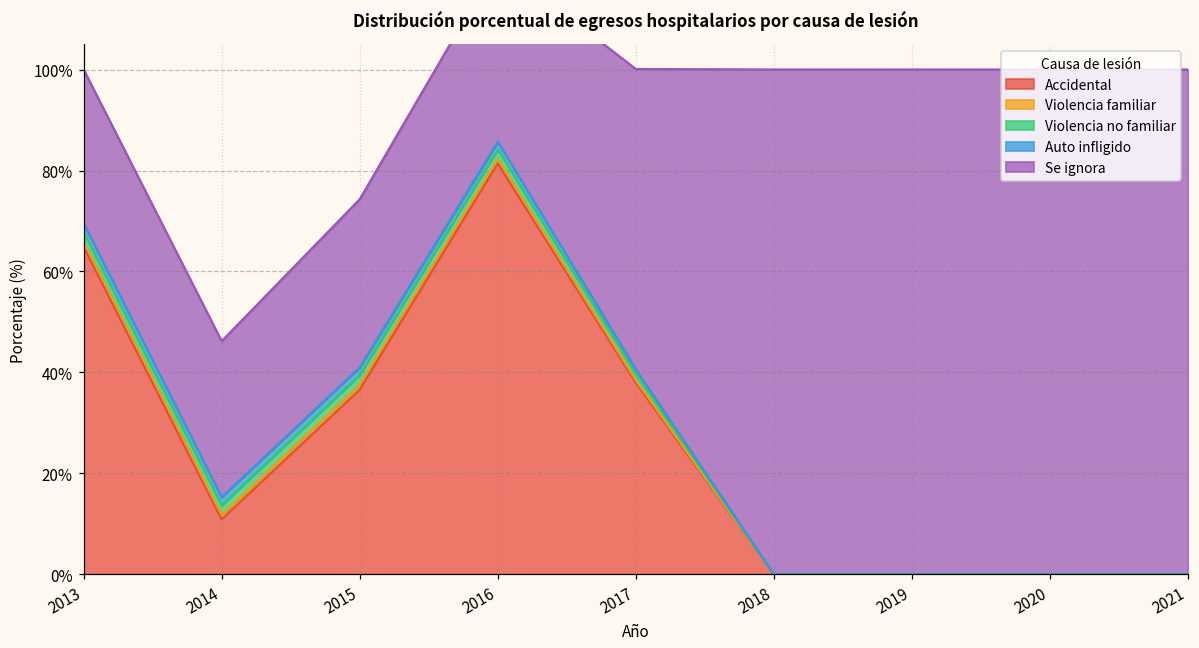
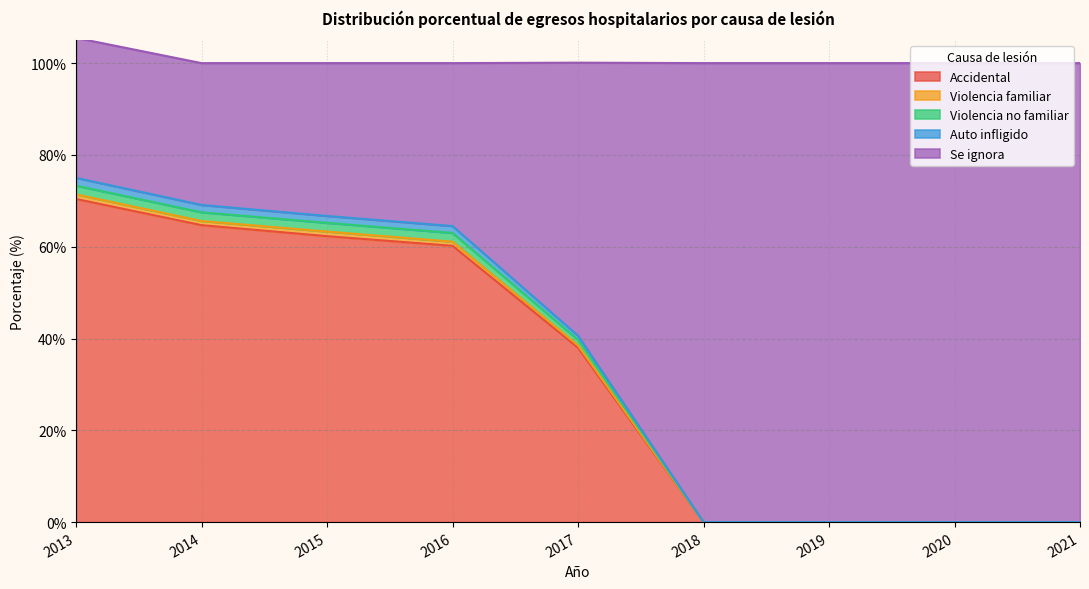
  {
    "Accidental": {
-     "2013": "65%",
-     "2014": "11%",
-     "2015": "37%",
-     "2016": "81%"
+     "2013": "70%",
+     "2014": "65%",
+     "2015": "62%",
+     "2016": "60%"
    },
    "Violencia familiar": {
      "2013": "1%",
      "2014": "1%",
      "2015": "1%",
      "2016": "1%"
    },
    "Violencia no familiar": {
      "2013": "2%",
      "2014": "2%",
      "2015": "2%",
      "2016": "2%",
      "2017": "1%"
    },
    "Auto infligido": {
      "2013": "2%",
      "2014": "2%",
      "2015": "2%",
      "2016": "2%",
      "2017": "1%"
    },
    "Se ignora": {
      "2014": "31%",
      "2015": "33%",
      "2017": "59%",
      "2018": "100%",
      "2019": "100%",
      "2021": "100%"
    }
  }
